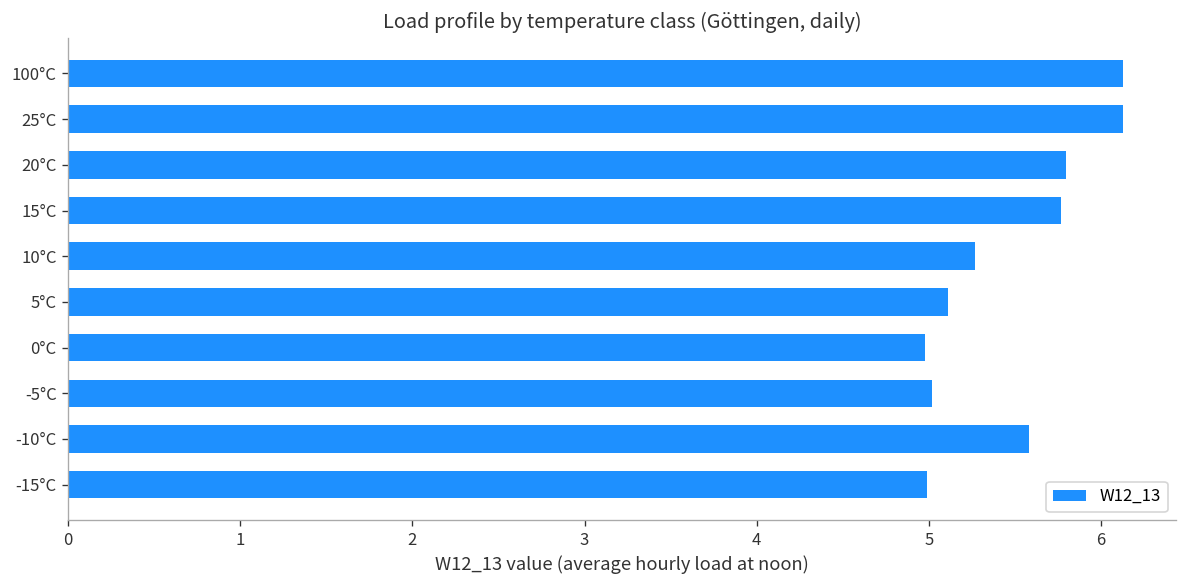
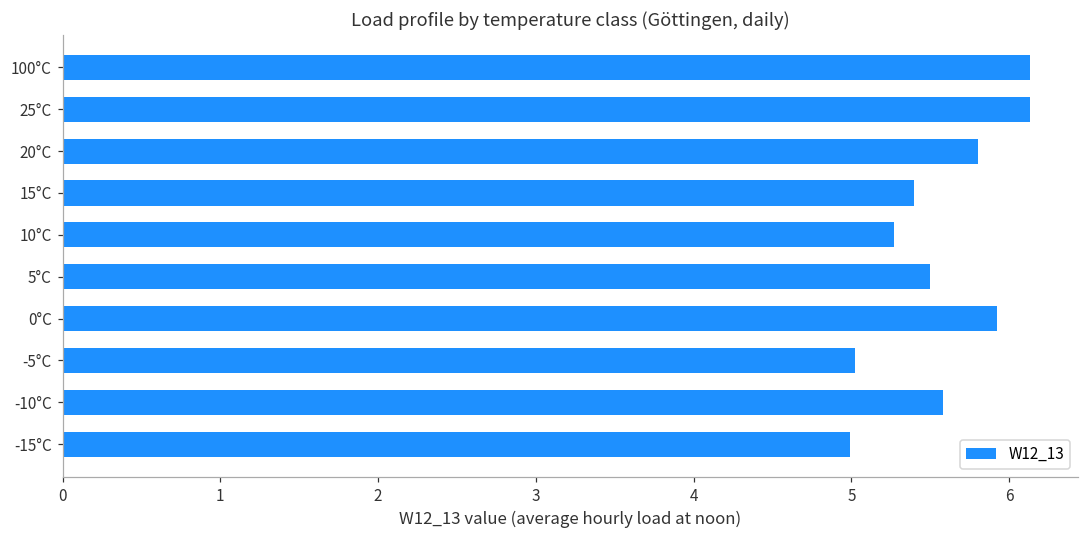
  {
    "100°C": 6.13,
    "25°C": 6.13,
    "20°C": 5.80,
-   "15°C": 5.77,
+   "15°C": 5.40,
    "10°C": 5.27,
-   "5°C": 5.11,
-   "0°C": 4.98,
+   "5°C": 5.50,
+   "0°C": 5.92,
    "-5°C": 5.02,
    "-10°C": 5.58,
    "-15°C": 4.99
  }
